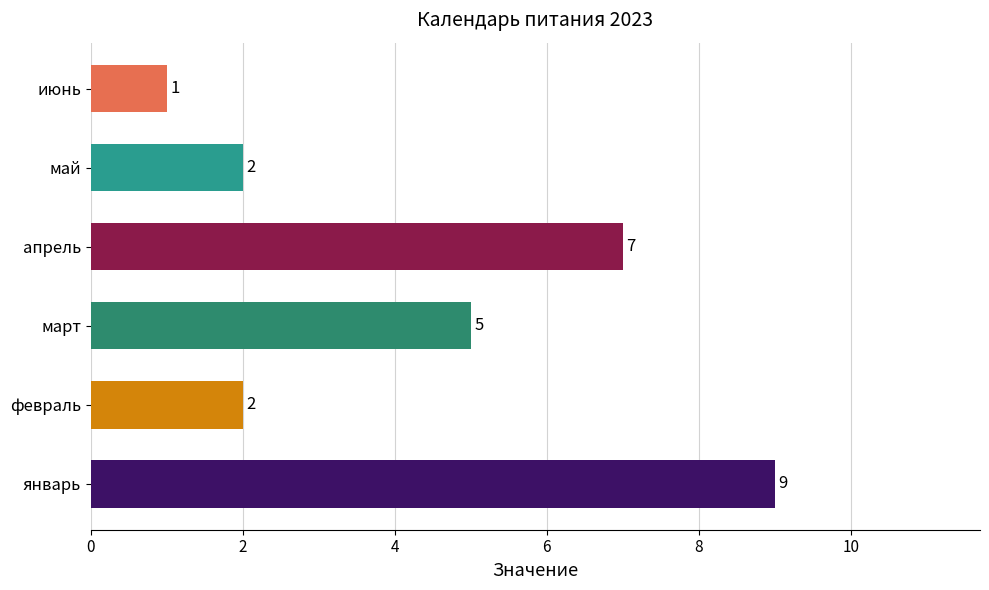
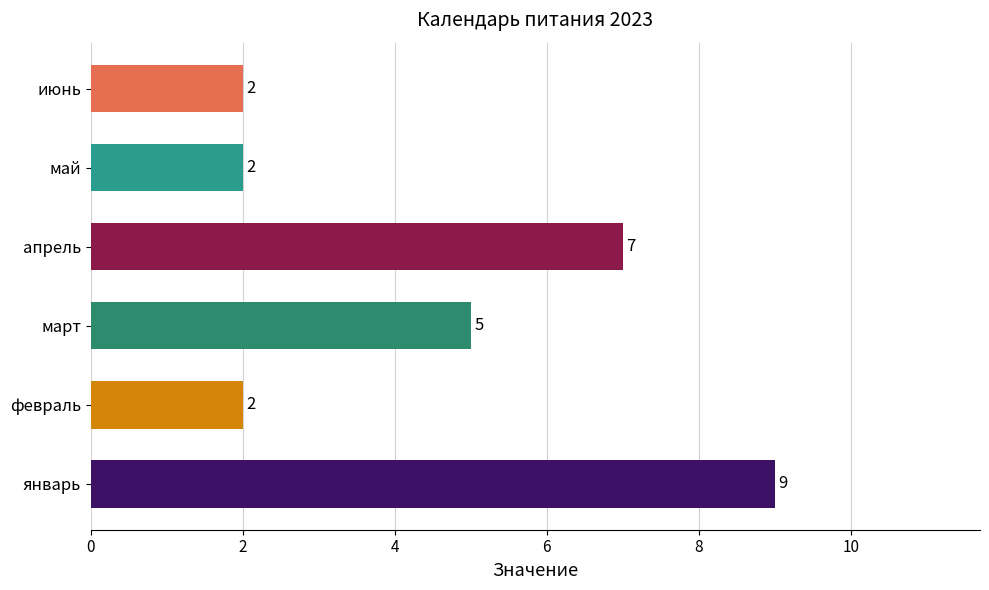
  {
-   "июнь": 1,
+   "июнь": 2,
    "май": 2,
    "апрель": 7,
    "март": 5,
    "февраль": 2,
    "январь": 9
  }
